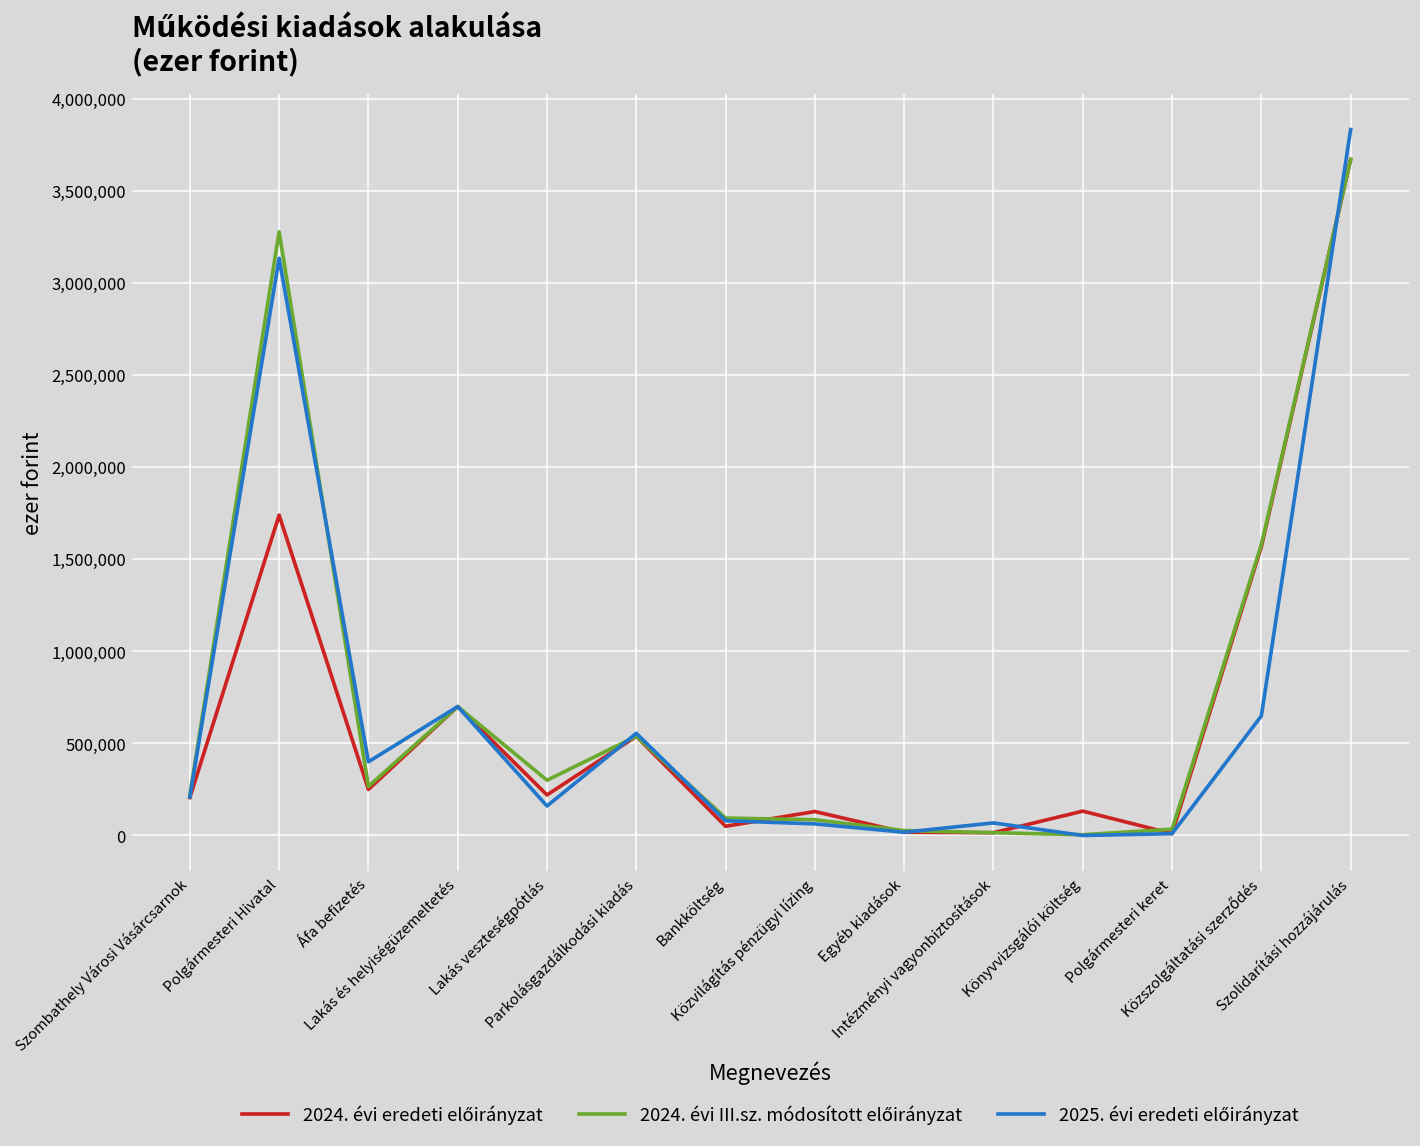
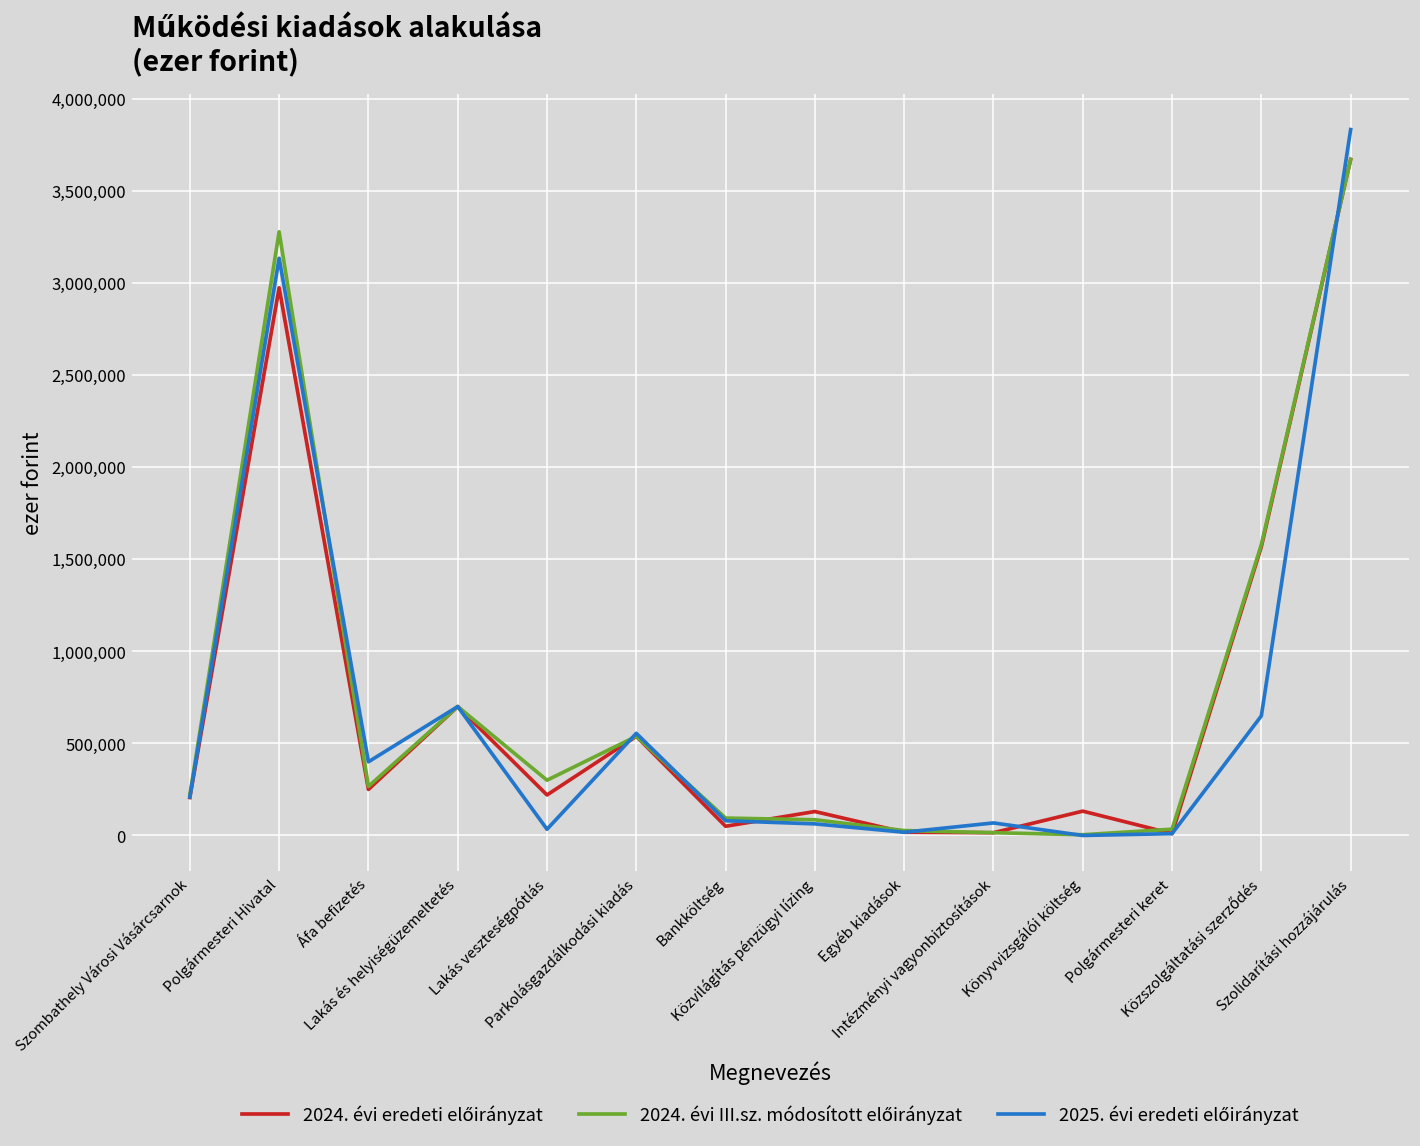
  {
    "2024. évi eredeti előirányzat": {
-     "Polgármesteri Hivatal": "1,740,000",
+     "Polgármesteri Hivatal": "2,970,000",
      "Lakás veszteségpótlás": "220,000",
      "Bankköltség": "50,000",
      "Közvilágítás pénzügyi lízing": "130,000",
      "Könyvvizsgálói költség": "130,000"
    },
    "2024. évi III.sz. módosított előirányzat": {
      "Polgármesteri Hivatal": "3,280,000",
      "Lakás veszteségpótlás": "300,000",
      "Közvilágítás pénzügyi lízing": "90,000",
      "Polgármesteri keret": "30,000"
    },
    "2025. évi eredeti előirányzat": {
      "Polgármesteri Hivatal": "3,130,000",
      "Áfa befizetés": "400,000",
-     "Lakás veszteségpótlás": "160,000",
+     "Lakás veszteségpótlás": "30,000",
      "Közvilágítás pénzügyi lízing": "60,000",
      "Intézményi vagyonbiztosítások": "70,000",
      "Közszolgáltatási szerződés": "650,000",
      "Szolidarítási hozzájárulás": "3,830,000"
    }
  }
